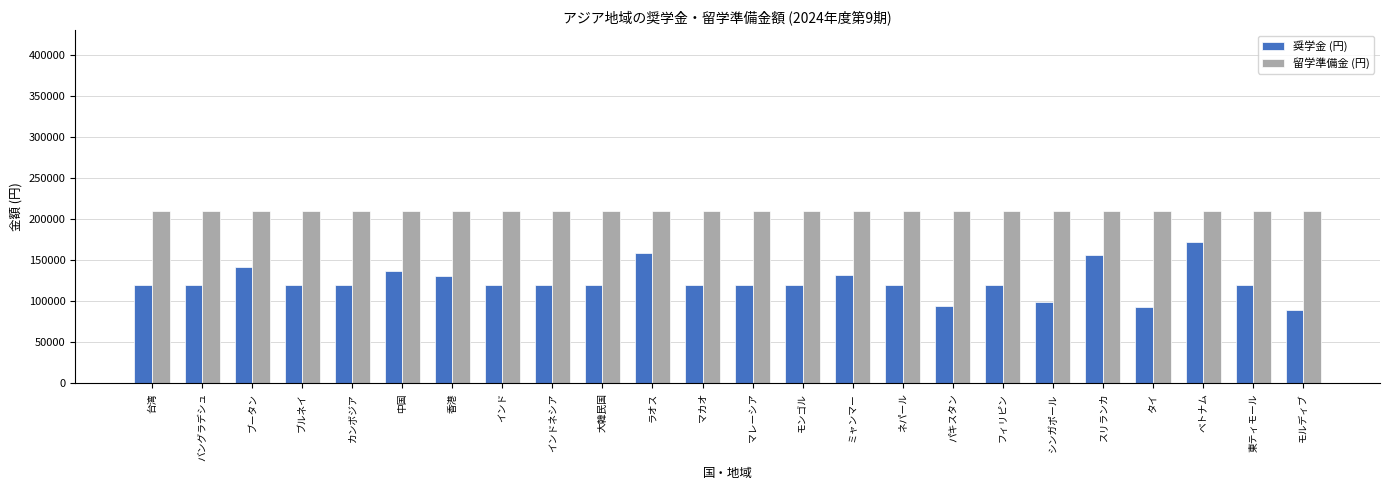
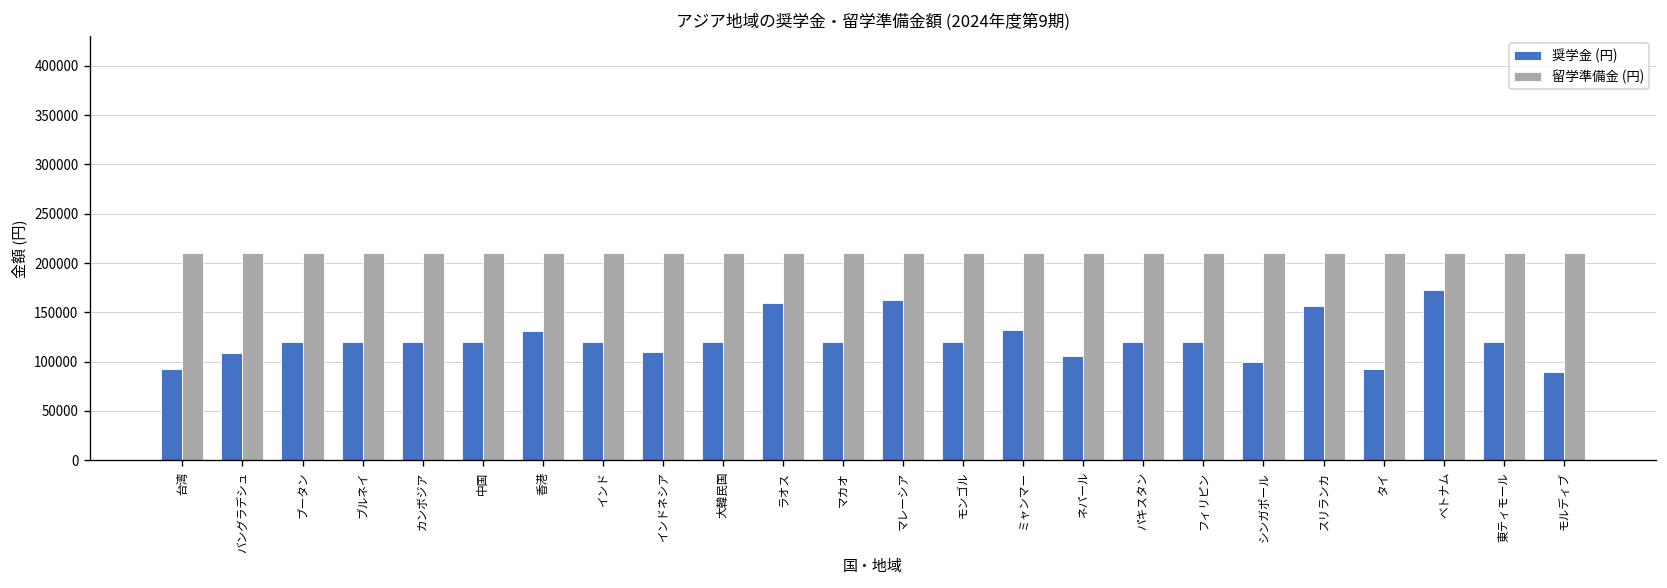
  {
    "奨学金 (円)": {
-     "台湾": 120000,
-     "バングラデシュ": 120000,
-     "ブータン": 140000,
+     "台湾": 90000,
+     "バングラデシュ": 110000,
+     "ブータン": 120000,
      "ブルネイ": 120000,
      "カンボジア": 120000,
-     "中国": 140000,
+     "中国": 120000,
      "香港": 130000,
      "インド": 120000,
-     "インドネシア": 120000,
+     "インドネシア": 110000,
      "大韓民国": 120000,
      "ラオス": 160000,
      "マカオ": 120000,
-     "マレーシア": 120000,
+     "マレーシア": 160000,
      "モンゴル": 120000,
      "ミャンマー": 130000,
-     "ネパール": 120000,
-     "パキスタン": 90000,
+     "ネパール": 110000,
+     "パキスタン": 120000,
      "フィリピン": 120000,
      "シンガポール": 100000,
      "スリランカ": 160000,
      "タイ": 90000,
      "ベトナム": 170000,
      "東ティモール": 120000,
      "モルディブ": 90000
    },
    "留学準備金 (円)": {
      "台湾": 210000,
      "バングラデシュ": 210000,
      "ブータン": 210000,
      "ブルネイ": 210000,
      "カンボジア": 210000,
      "中国": 210000,
      "香港": 210000,
      "インド": 210000,
      "インドネシア": 210000,
      "大韓民国": 210000,
      "ラオス": 210000,
      "マカオ": 210000,
      "マレーシア": 210000,
      "モンゴル": 210000,
      "ミャンマー": 210000,
      "ネパール": 210000,
      "パキスタン": 210000,
      "フィリピン": 210000,
      "シンガポール": 210000,
      "スリランカ": 210000,
      "タイ": 210000,
      "ベトナム": 210000,
      "東ティモール": 210000,
      "モルディブ": 210000
    }
  }
